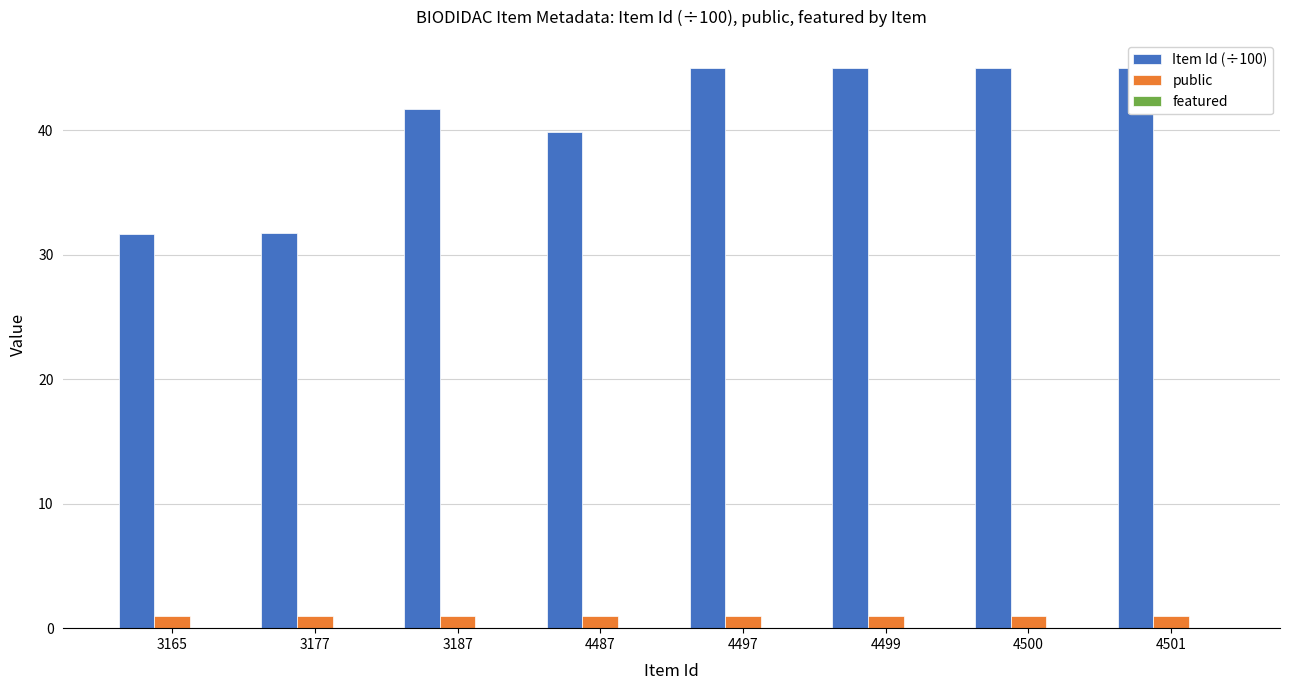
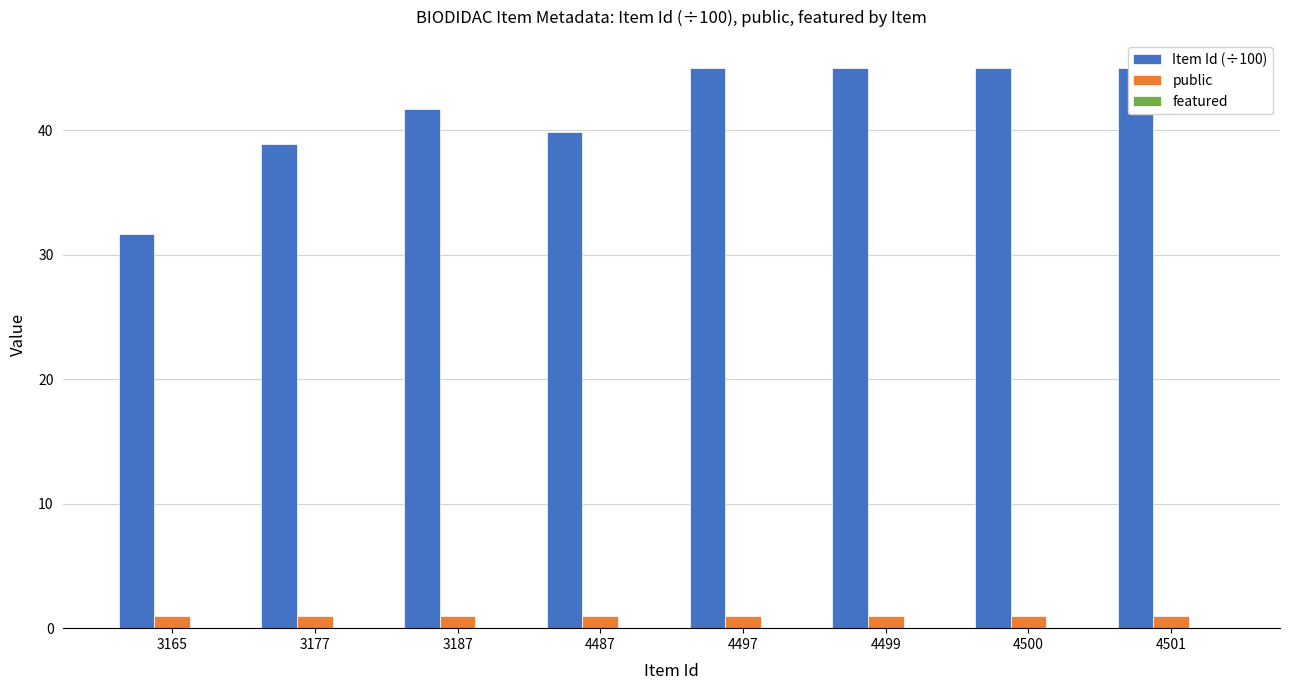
  {
    "Item Id (÷100)": {
      "3165": 31.7,
-     "3177": 31.8,
+     "3177": 38.9,
      "3187": 41.7,
      "4487": 39.9,
      "4497": 45.0,
      "4499": 45.0,
      "4500": 45.0
    },
    "public": {
      "3165": 1.0,
      "3177": 1.0,
      "3187": 1.0,
      "4487": 1.0,
      "4497": 1.0,
      "4499": 1.0,
      "4500": 1.0,
      "4501": 1.0
    },
    "featured": {
      "3165": 0.0,
      "3177": 0.0,
      "3187": 0.0,
      "4487": 0.0,
      "4497": 0.0,
      "4499": 0.0,
      "4500": 0.0,
      "4501": 0.0
    }
  }
